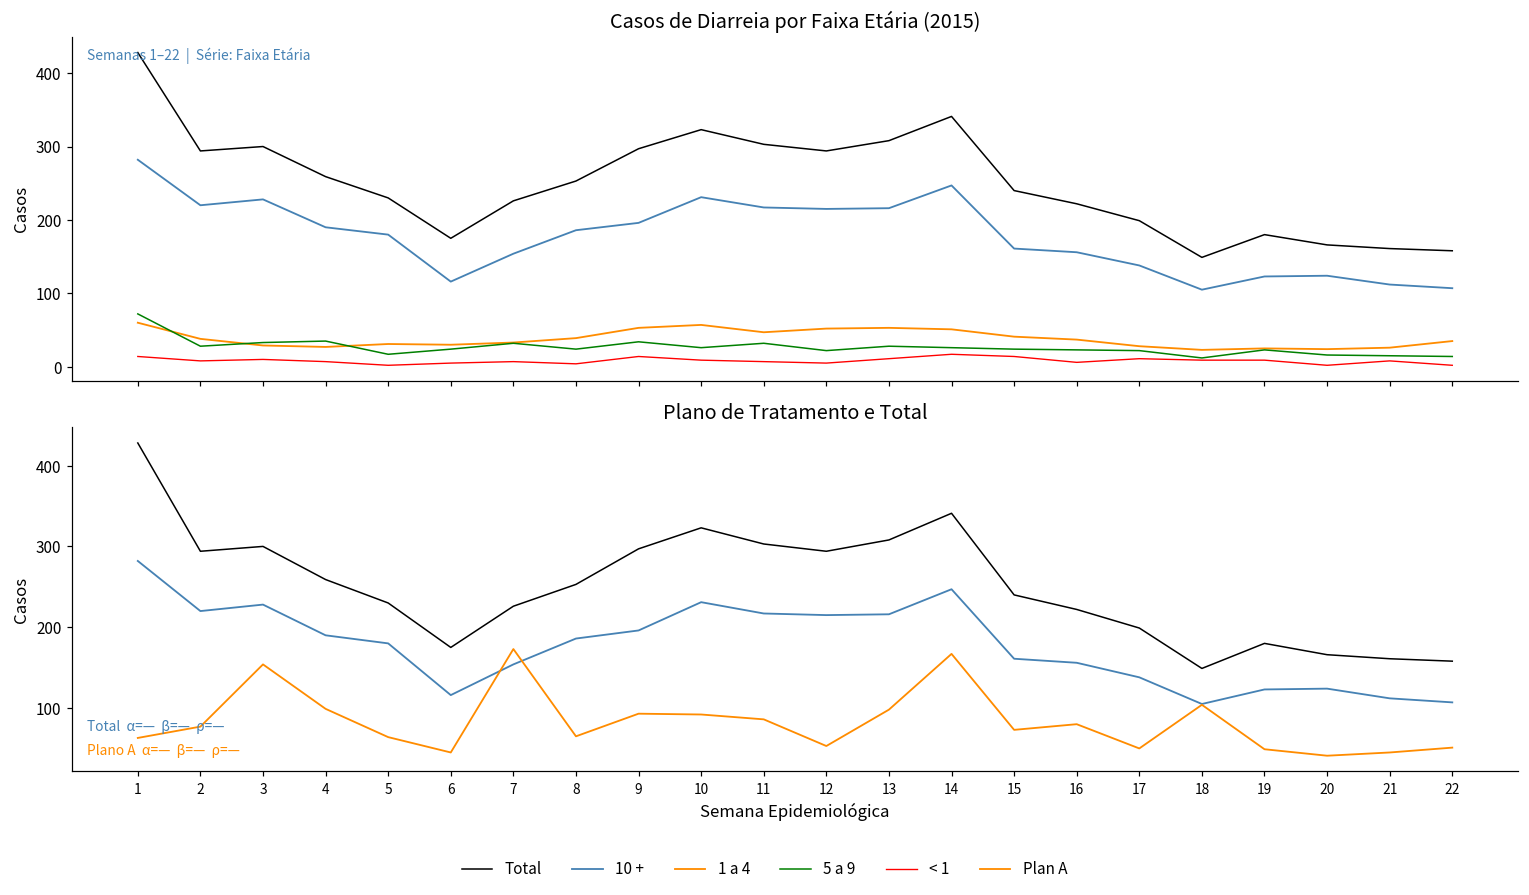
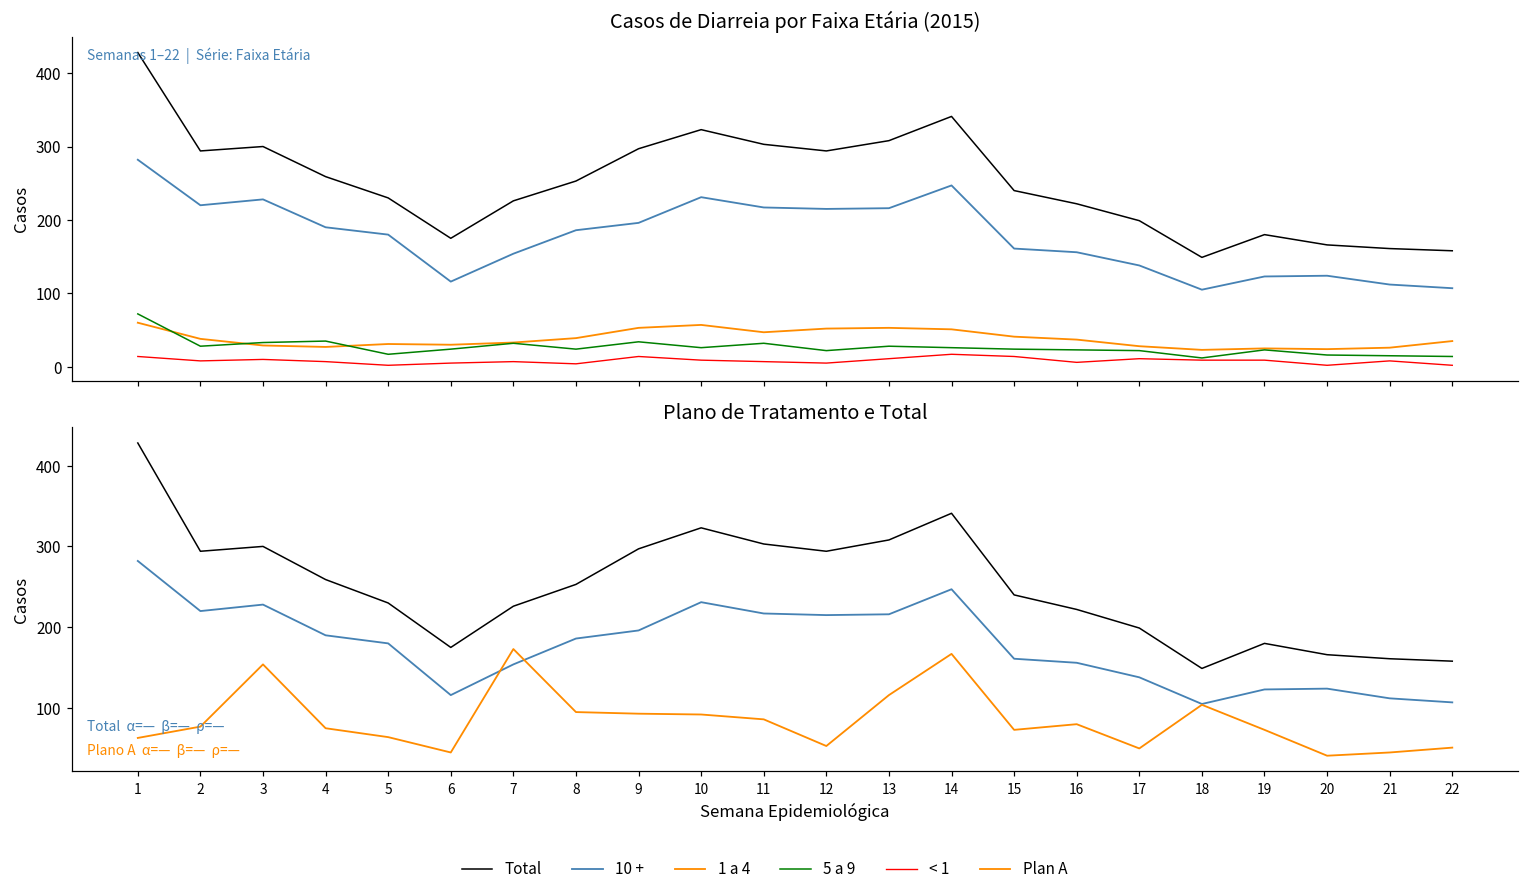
  {
    "Plano de Tratamento e Total": {
      "Total": {
        "1": 430,
        "2": 290,
        "3": 300,
        "4": 260,
        "5": 230,
        "6": 180,
        "7": 230,
        "8": 250,
        "9": 300,
        "10": 320,
        "11": 300,
        "12": 290,
        "13": 310,
        "14": 340,
        "15": 240,
        "16": 220,
        "17": 200,
        "18": 150,
        "19": 180,
        "20": 170,
        "21": 160,
        "22": 160
      },
      "10 +": {
        "1": 280,
        "2": 220,
        "3": 230,
        "4": 190,
        "5": 180,
        "6": 120,
        "7": 150,
        "8": 190,
        "9": 200,
        "10": 230,
        "11": 220,
        "12": 220,
        "13": 220,
        "14": 250,
        "15": 160,
        "16": 160,
        "17": 140,
        "19": 120,
        "20": 120,
        "21": 110,
        "22": 110
      },
      "Plan A": {
        "1": 60,
        "2": 80,
        "3": 150,
-       "4": 100,
+       "4": 80,
        "5": 60,
        "6": 50,
        "7": 170,
-       "8": 70,
+       "8": 100,
        "9": 90,
        "10": 90,
        "11": 90,
        "12": 50,
-       "13": 100,
+       "13": 120,
        "14": 170,
        "15": 70,
        "16": 80,
        "17": 50,
-       "19": 50,
+       "19": 70,
        "20": 40,
        "21": 50,
        "22": 50
      }
    }
  }
